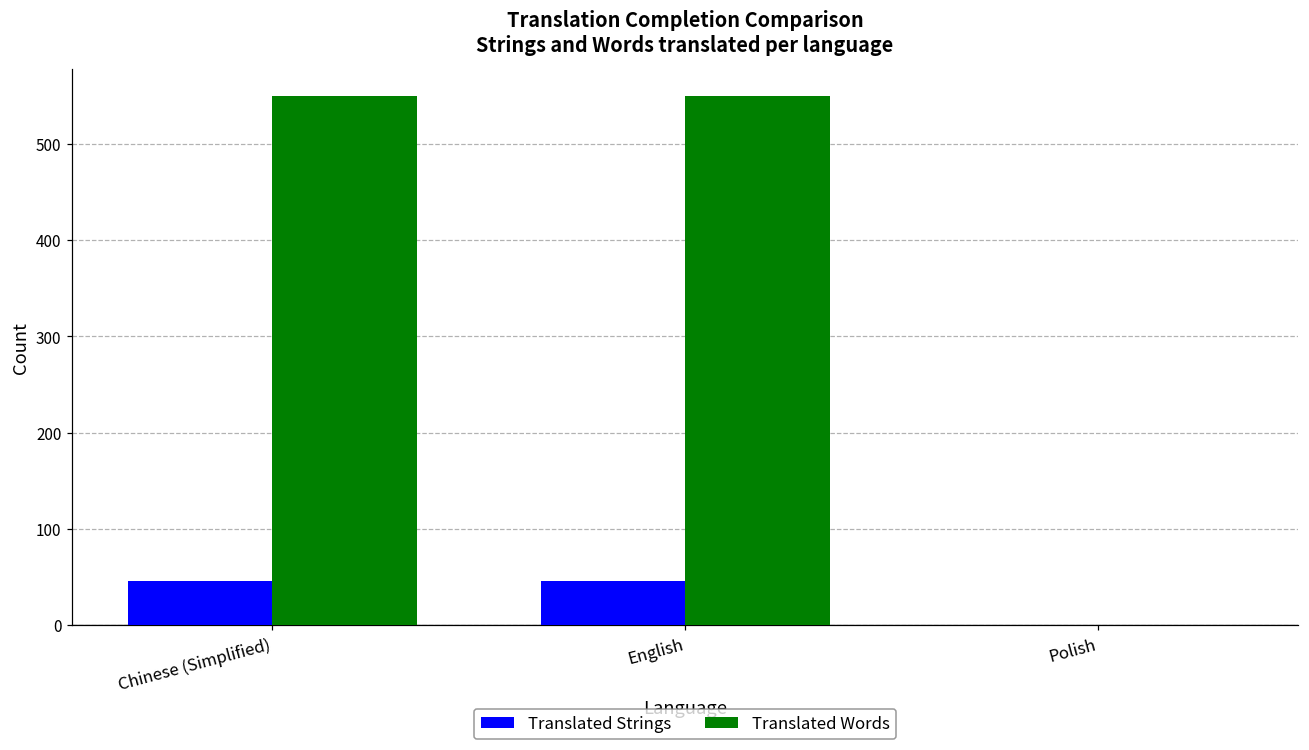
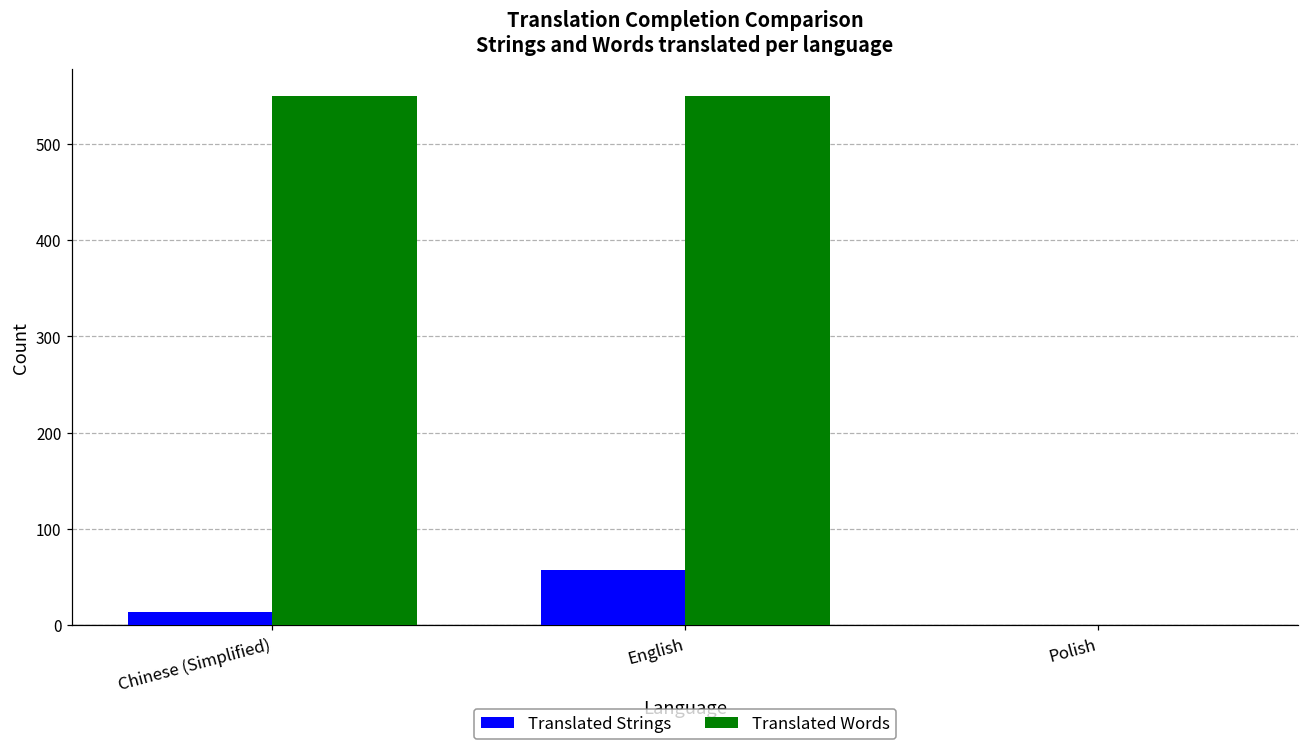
  {
    "Translated Strings": {
-     "Chinese (Simplified)": 50,
-     "English": 50,
+     "Chinese (Simplified)": 10,
+     "English": 60,
      "Polish": 0
    },
    "Translated Words": {
      "Chinese (Simplified)": 550,
      "English": 550,
      "Polish": 0
    }
  }
